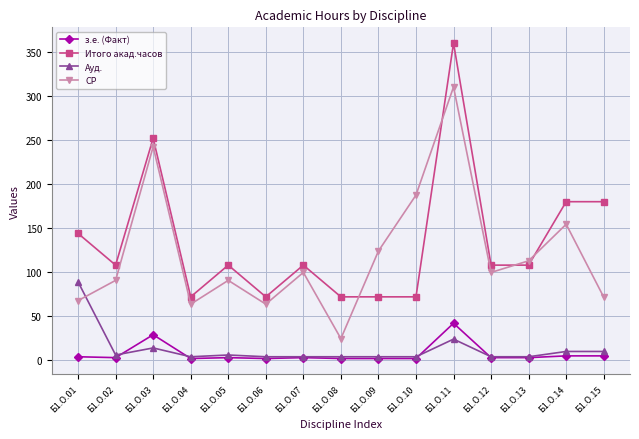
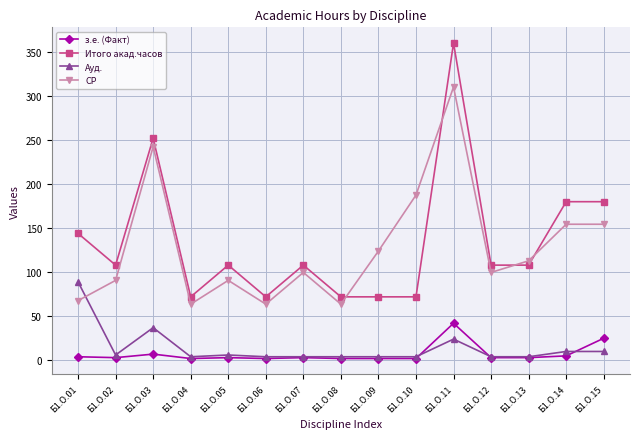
  {
    "з.е. (Факт)": {
      "Б1.О.01": 0,
      "Б1.О.02": 0,
-     "Б1.О.03": 30,
+     "Б1.О.03": 10,
      "Б1.О.05": 0,
      "Б1.О.11": 40,
      "Б1.О.14": 10,
-     "Б1.О.15": 10
+     "Б1.О.15": 30
    },
    "Итого акад.часов": {
      "Б1.О.01": 140,
      "Б1.О.02": 110,
      "Б1.О.03": 250,
      "Б1.О.04": 70,
      "Б1.О.05": 110,
      "Б1.О.06": 70,
      "Б1.О.07": 110,
      "Б1.О.08": 70,
      "Б1.О.09": 70,
      "Б1.О.10": 70,
      "Б1.О.11": 360,
      "Б1.О.12": 110,
      "Б1.О.13": 110,
      "Б1.О.14": 180,
      "Б1.О.15": 180
    },
    "Ауд.": {
      "Б1.О.01": 90,
      "Б1.О.02": 10,
-     "Б1.О.03": 10,
+     "Б1.О.03": 40,
      "Б1.О.05": 10,
      "Б1.О.11": 20,
      "Б1.О.14": 10,
      "Б1.О.15": 10
    },
    "СР": {
      "Б1.О.01": 70,
      "Б1.О.02": 90,
      "Б1.О.03": 240,
      "Б1.О.04": 60,
      "Б1.О.05": 90,
      "Б1.О.06": 60,
      "Б1.О.07": 100,
-     "Б1.О.08": 20,
+     "Б1.О.08": 60,
      "Б1.О.09": 120,
      "Б1.О.10": 190,
      "Б1.О.11": 310,
      "Б1.О.12": 100,
      "Б1.О.13": 110,
      "Б1.О.14": 150,
-     "Б1.О.15": 70
+     "Б1.О.15": 150
    }
  }
